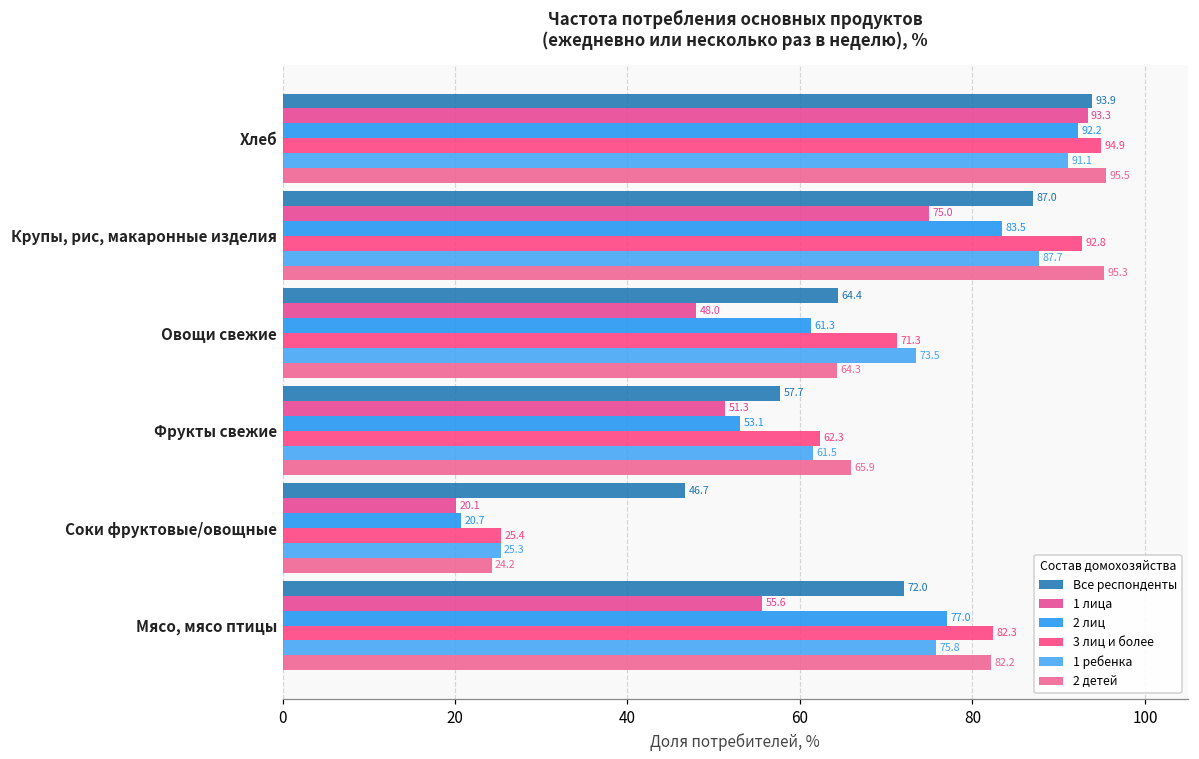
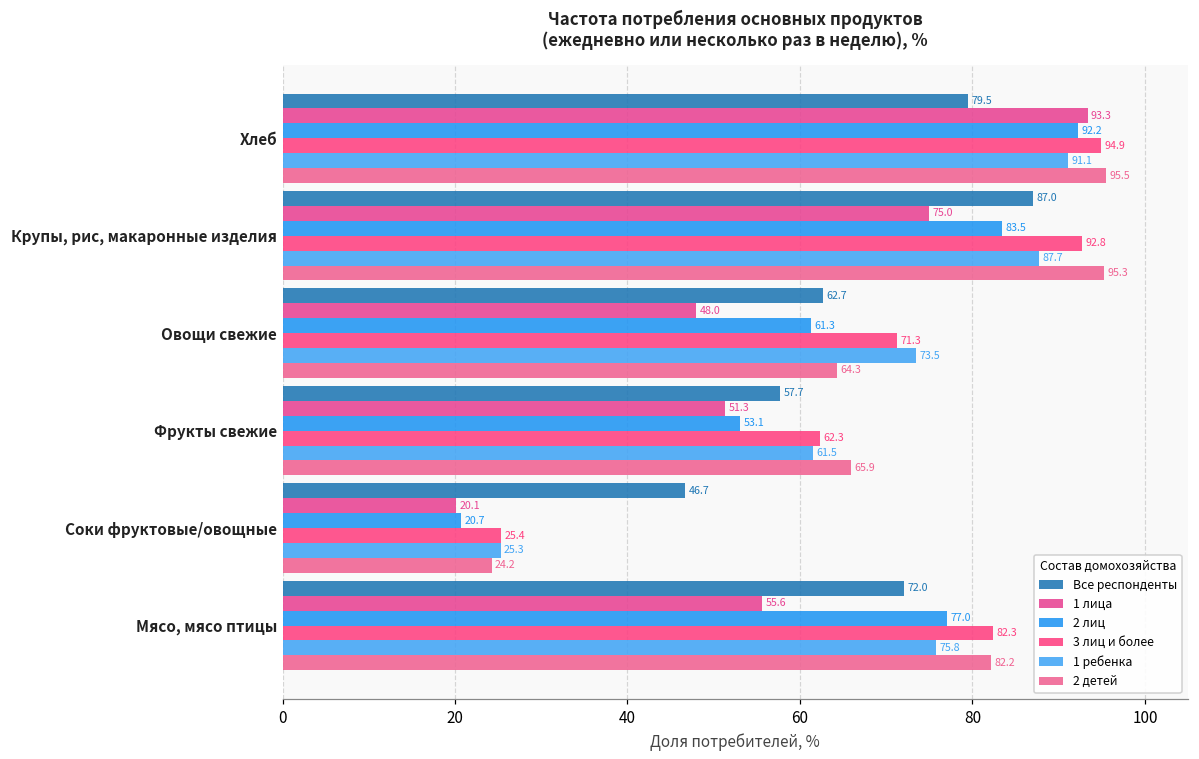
  {
    "Все респонденты": {
-     "Хлеб": 93.9,
+     "Хлеб": 79.5,
      "Крупы, рис, макаронные изделия": 87.0,
-     "Овощи свежие": 64.4,
+     "Овощи свежие": 62.7,
      "Фрукты свежие": 57.7,
      "Соки фруктовые/овощные": 46.7,
      "Мясо, мясо птицы": 72.0
    }
  }
